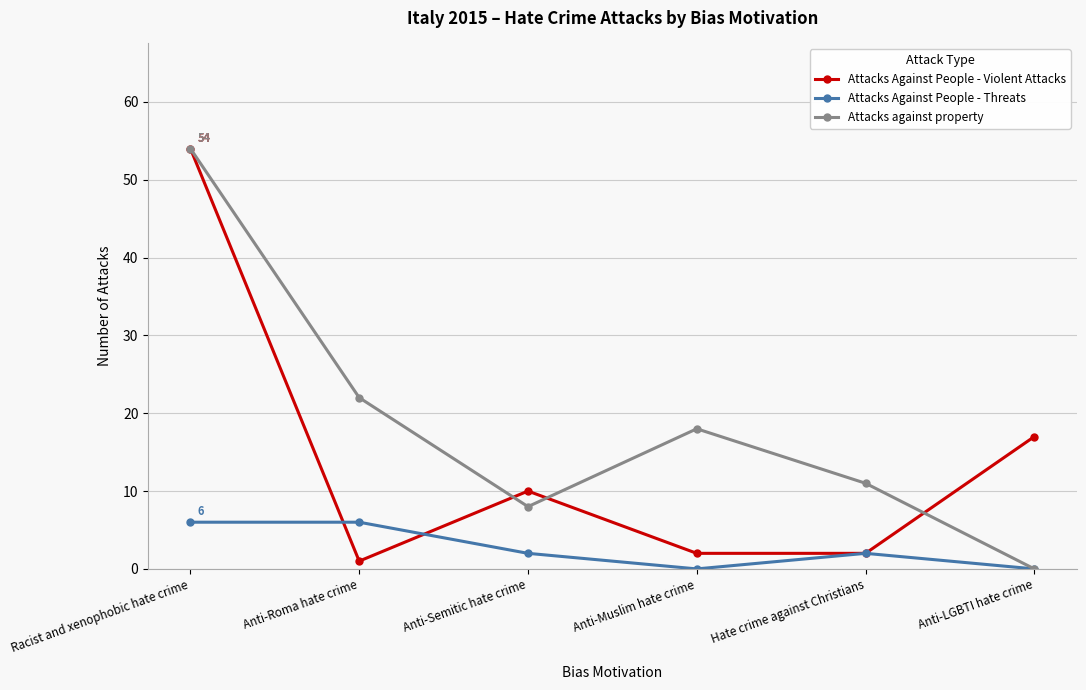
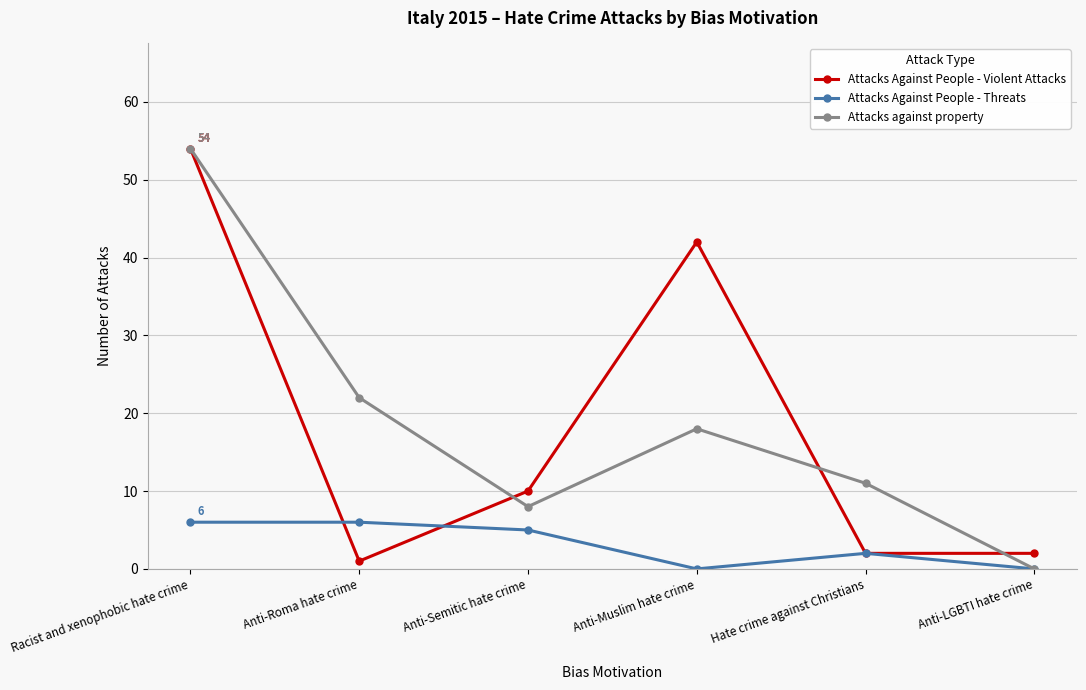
  {
    "Attacks Against People - Violent Attacks": {
      "Anti-Roma hate crime": 1,
      "Anti-Semitic hate crime": 10,
-     "Anti-Muslim hate crime": 2,
-     "Anti-LGBTI hate crime": 17
+     "Anti-Muslim hate crime": 42,
+     "Anti-LGBTI hate crime": 2
    },
    "Attacks Against People - Threats": {
      "Anti-Roma hate crime": 6,
-     "Anti-Semitic hate crime": 2,
+     "Anti-Semitic hate crime": 5,
      "Anti-Muslim hate crime": 0
    },
    "Attacks against property": {
      "Anti-Roma hate crime": 22,
      "Anti-Semitic hate crime": 8,
      "Anti-Muslim hate crime": 18,
      "Hate crime against Christians": 11
    }
  }
